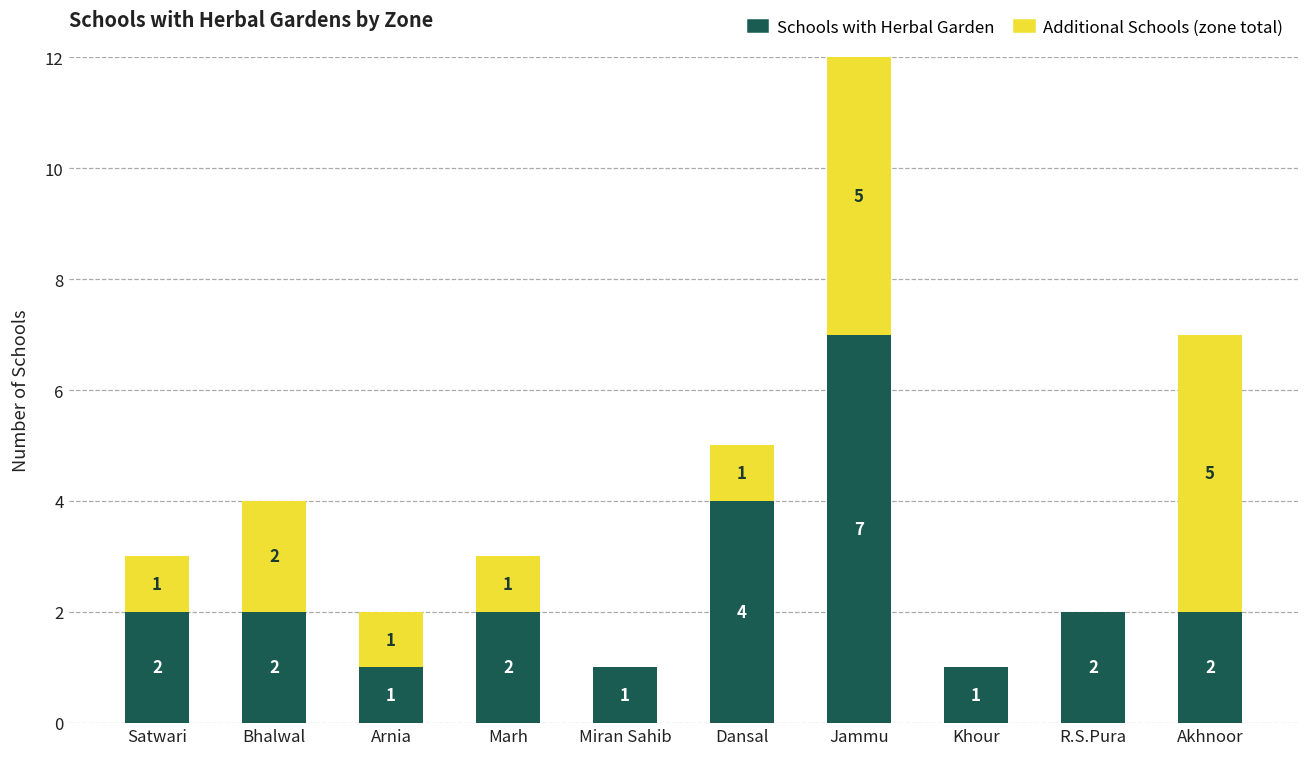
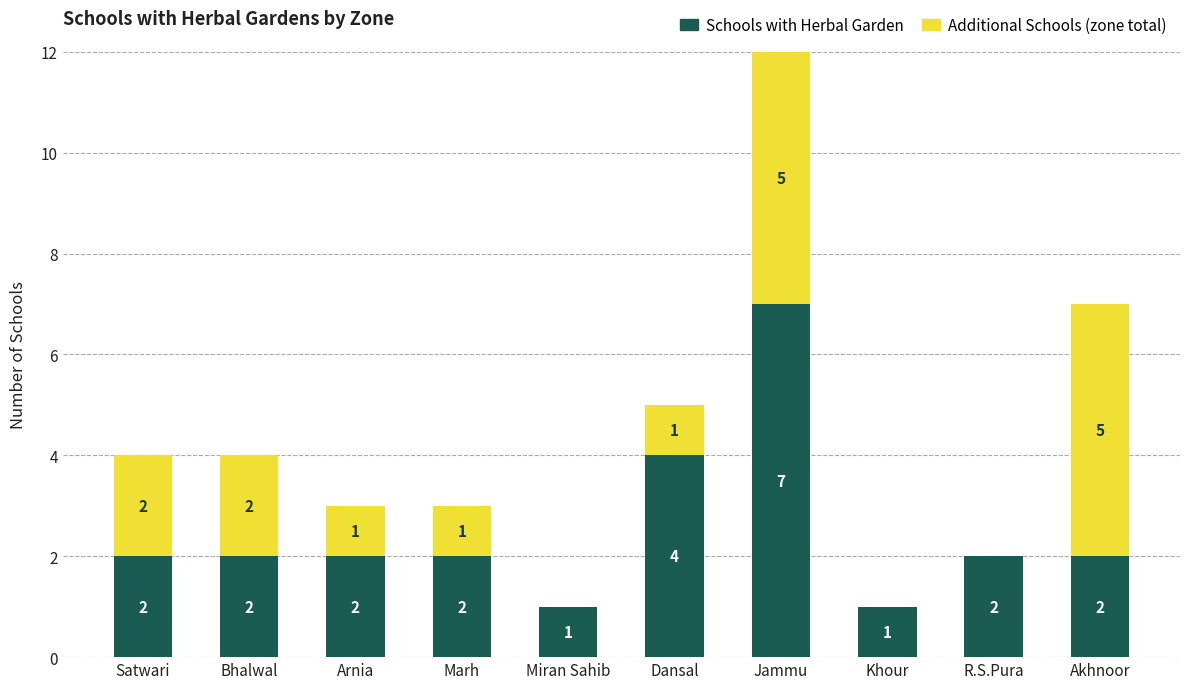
  {
    "Schools with Herbal Garden": {
      "Satwari": 2,
      "Bhalwal": 2,
-     "Arnia": 1,
+     "Arnia": 2,
      "Marh": 2,
      "Miran Sahib": 1,
      "Dansal": 4,
      "Jammu": 7,
      "Khour": 1,
      "R.S.Pura": 2,
      "Akhnoor": 2
    },
    "Additional Schools (zone total)": {
-     "Satwari": 1,
+     "Satwari": 2,
      "Bhalwal": 2,
      "Arnia": 1,
      "Marh": 1,
      "Dansal": 1,
      "Jammu": 5,
      "Akhnoor": 5
    }
  }
